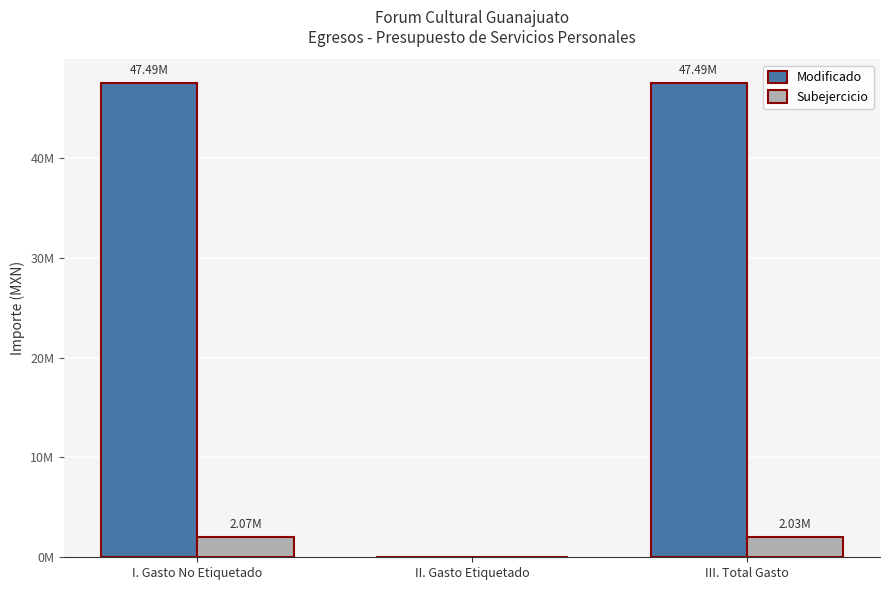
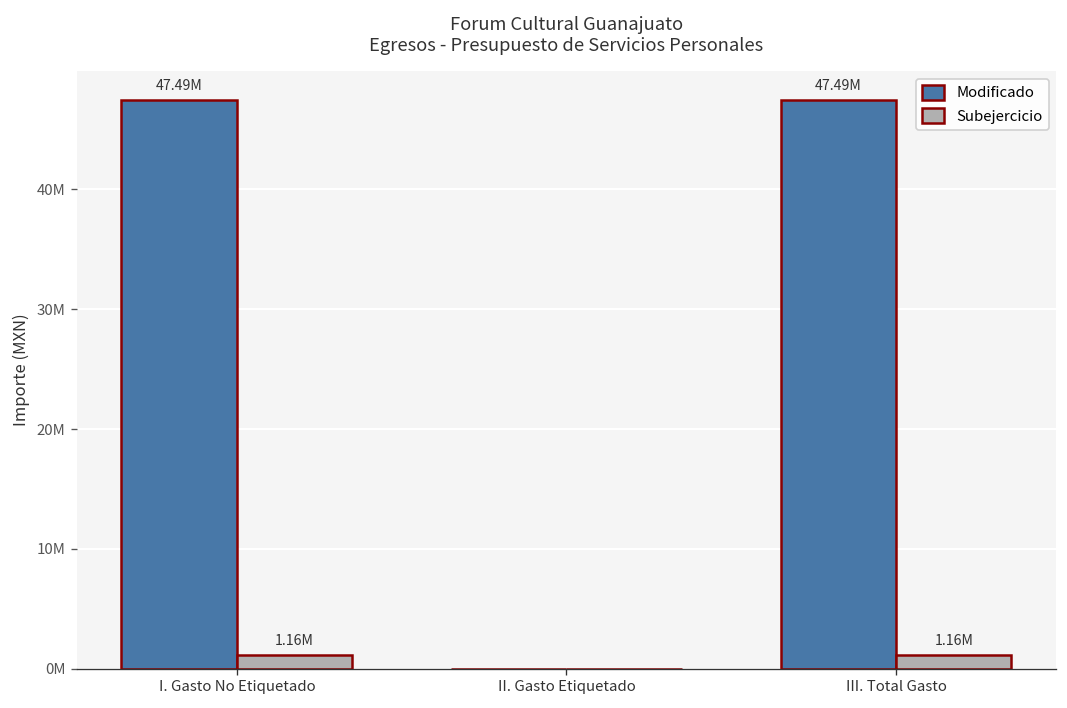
  {
    "Modificado": {
      "I. Gasto No Etiquetado": "47.49M",
      "III. Total Gasto": "47.49M"
    },
    "Subejercicio": {
-     "I. Gasto No Etiquetado": "2.07M",
-     "III. Total Gasto": "2.03M"
+     "I. Gasto No Etiquetado": "1.16M",
+     "III. Total Gasto": "1.16M"
    }
  }
